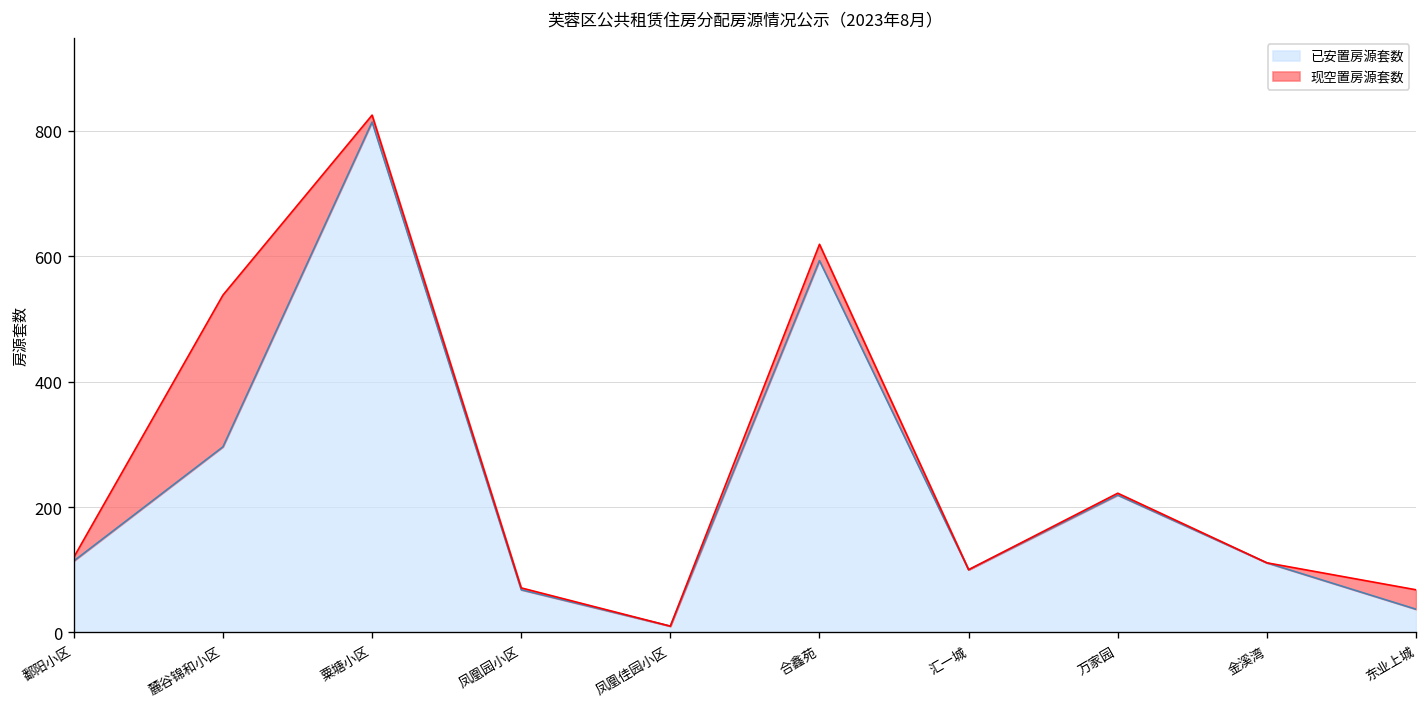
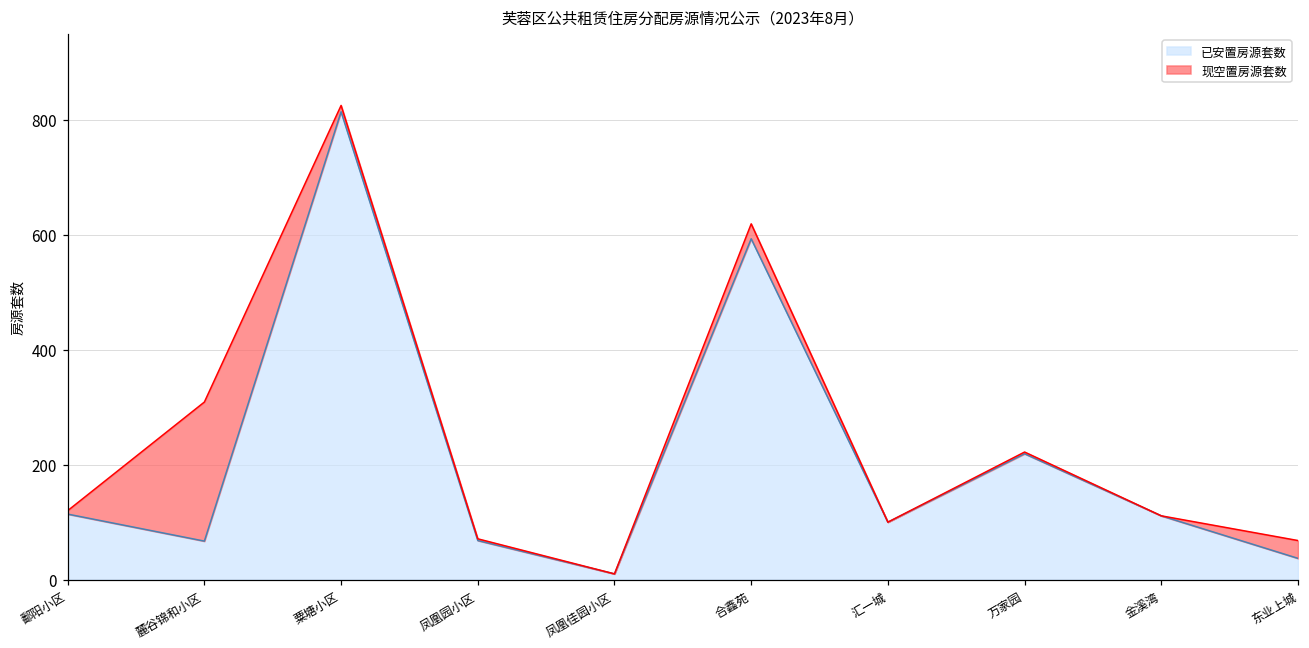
  {
    "已安置房源套数": {
      "鄱阳小区": 110,
-     "麓谷锦和小区": 300,
+     "麓谷锦和小区": 70,
      "粟塘小区": 810,
      "合鑫苑": 590,
      "东业上城": 40
    },
    "现空置房源套数": {
      "鄱阳小区": 10,
      "麓谷锦和小区": 240,
      "粟塘小区": 10,
      "合鑫苑": 30,
      "东业上城": 30
    }
  }
